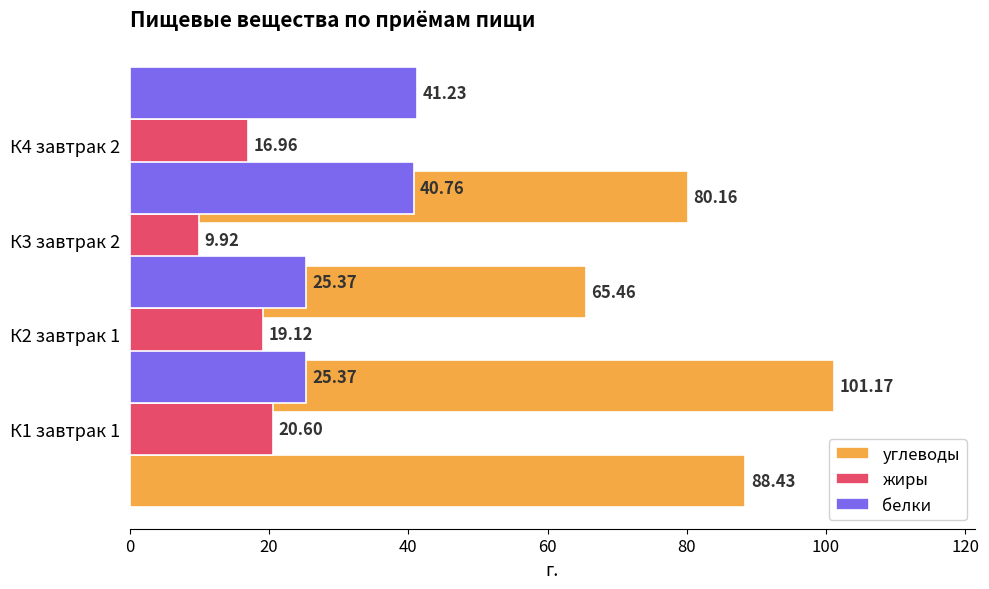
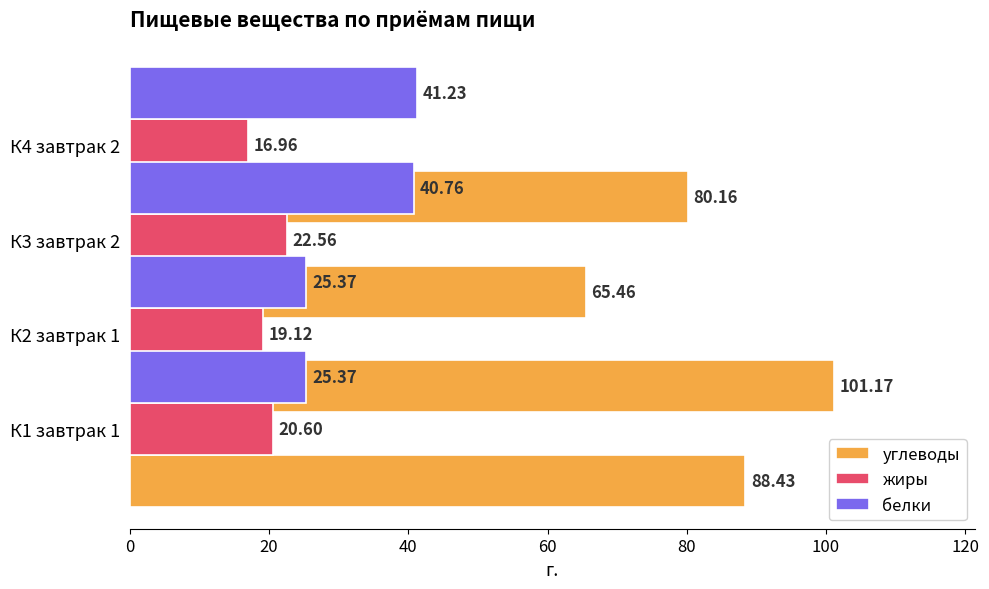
  {
    "жиры": {
      "К4 завтрак 2": 16.96,
-     "К3 завтрак 2": 9.92,
+     "К3 завтрак 2": 22.56,
      "К2 завтрак 1": 19.12,
      "К1 завтрак 1": 20.60
    }
  }
